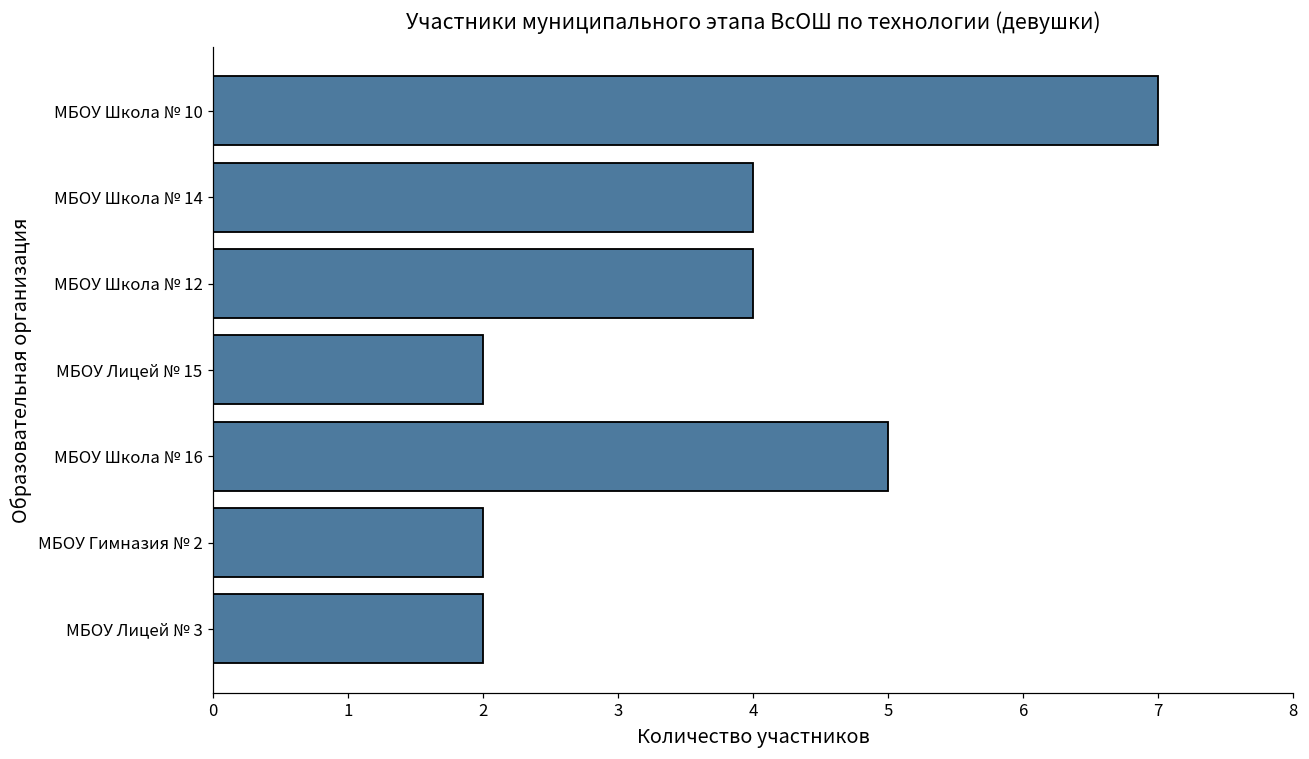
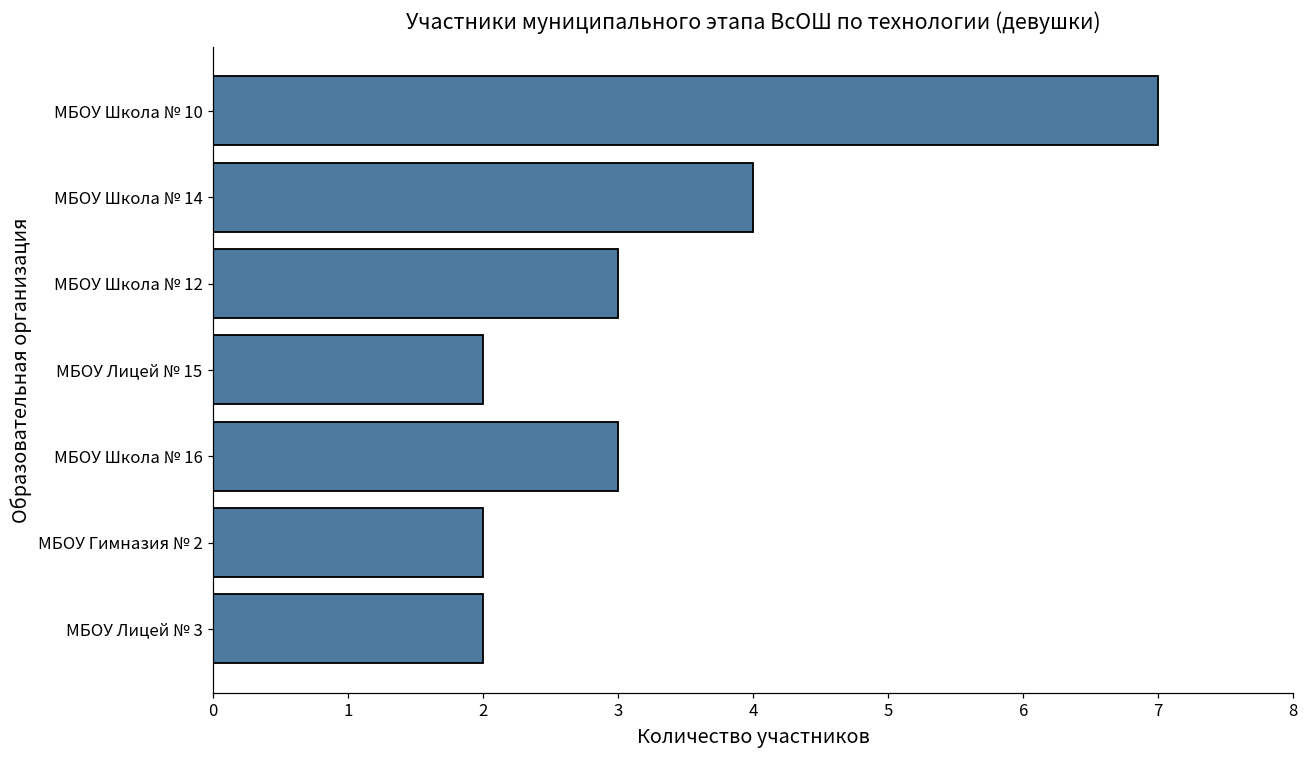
  {
    "МБОУ Школа № 10": 7,
    "МБОУ Школа № 14": 4,
-   "МБОУ Школа № 12": 4,
+   "МБОУ Школа № 12": 3,
    "МБОУ Лицей № 15": 2,
-   "МБОУ Школа № 16": 5,
+   "МБОУ Школа № 16": 3,
    "МБОУ Гимназия № 2": 2,
    "МБОУ Лицей № 3": 2
  }
